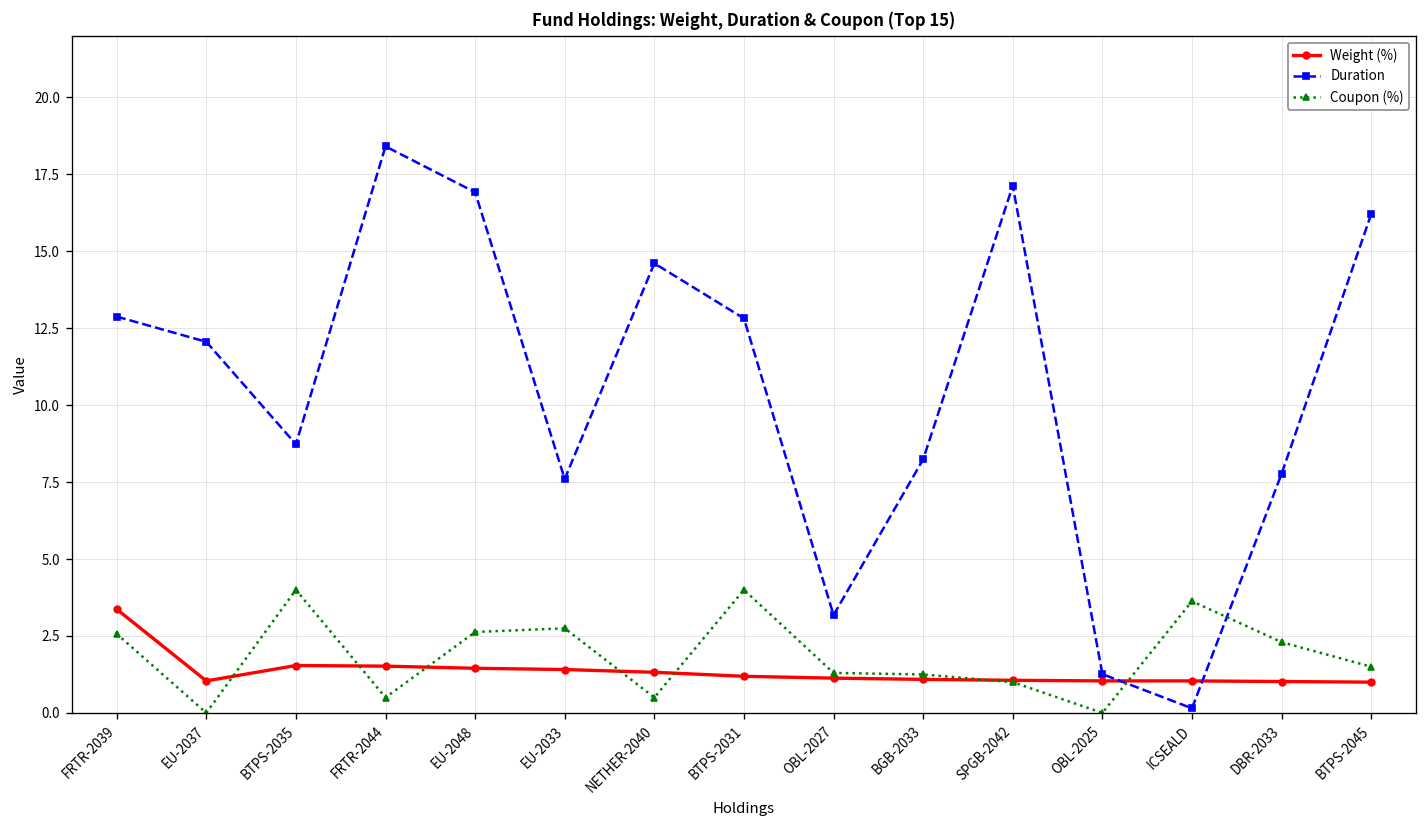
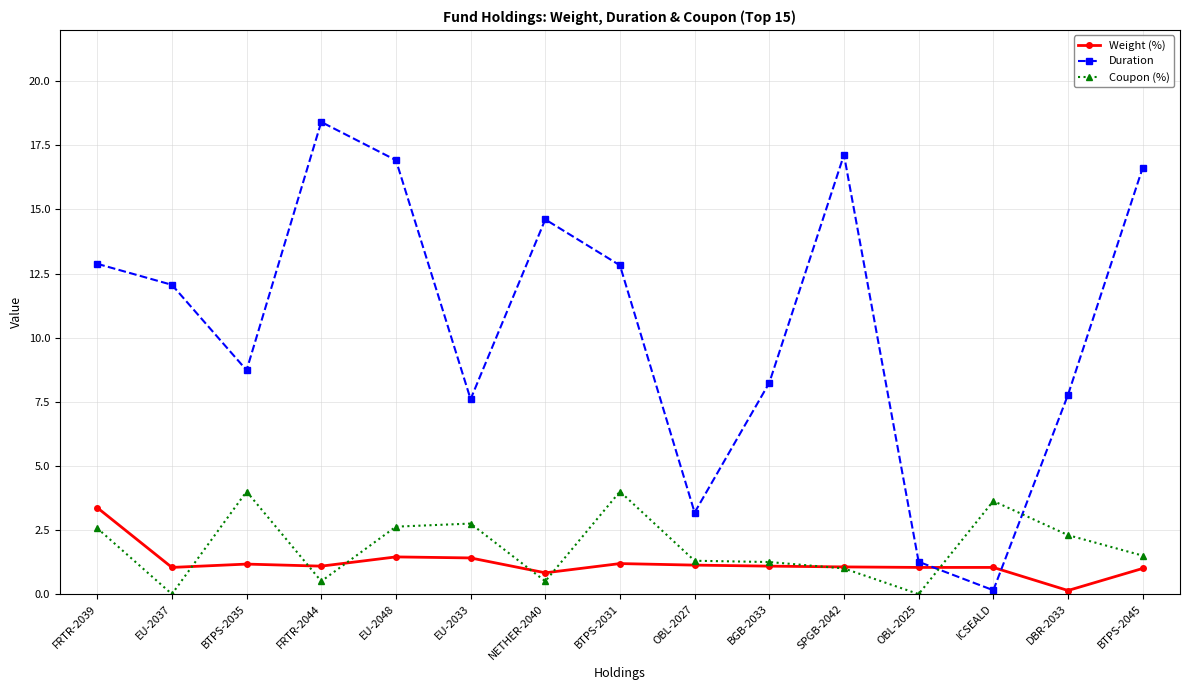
  {
    "Weight (%)": {
      "FRTR-2039": 3.4,
      "EU-2037": 1.0,
-     "BTPS-2035": 1.5,
-     "FRTR-2044": 1.5,
+     "BTPS-2035": 1.2,
+     "FRTR-2044": 1.1,
      "EU-2048": 1.5,
      "EU-2033": 1.4,
-     "NETHER-2040": 1.3,
+     "NETHER-2040": 0.8,
      "BTPS-2031": 1.2,
      "OBL-2027": 1.1,
      "BGB-2033": 1.1,
      "OBL-2025": 1.0,
      "ICSEALD": 1.0,
-     "DBR-2033": 1.0,
+     "DBR-2033": 0.1,
      "BTPS-2045": 1.0
    },
    "Duration": {
      "FRTR-2039": 12.9,
      "EU-2037": 12.1,
      "BTPS-2035": 8.7,
      "FRTR-2044": 18.4,
      "EU-2048": 16.9,
      "EU-2033": 7.6,
      "NETHER-2040": 14.6,
      "BTPS-2031": 12.8,
      "OBL-2027": 3.2,
      "BGB-2033": 8.2,
      "SPGB-2042": 17.1,
      "OBL-2025": 1.3,
      "ICSEALD": 0.2,
      "DBR-2033": 7.8,
-     "BTPS-2045": 16.2
+     "BTPS-2045": 16.6
    },
    "Coupon (%)": {
      "FRTR-2039": 2.6,
      "EU-2037": 0.0,
      "BTPS-2035": 4.0,
      "FRTR-2044": 0.5,
      "EU-2048": 2.6,
      "EU-2033": 2.8,
      "NETHER-2040": 0.5,
      "BTPS-2031": 4.0,
      "OBL-2027": 1.3,
      "BGB-2033": 1.3,
      "OBL-2025": 0.0,
      "ICSEALD": 3.6,
      "DBR-2033": 2.3,
      "BTPS-2045": 1.5
    }
  }
